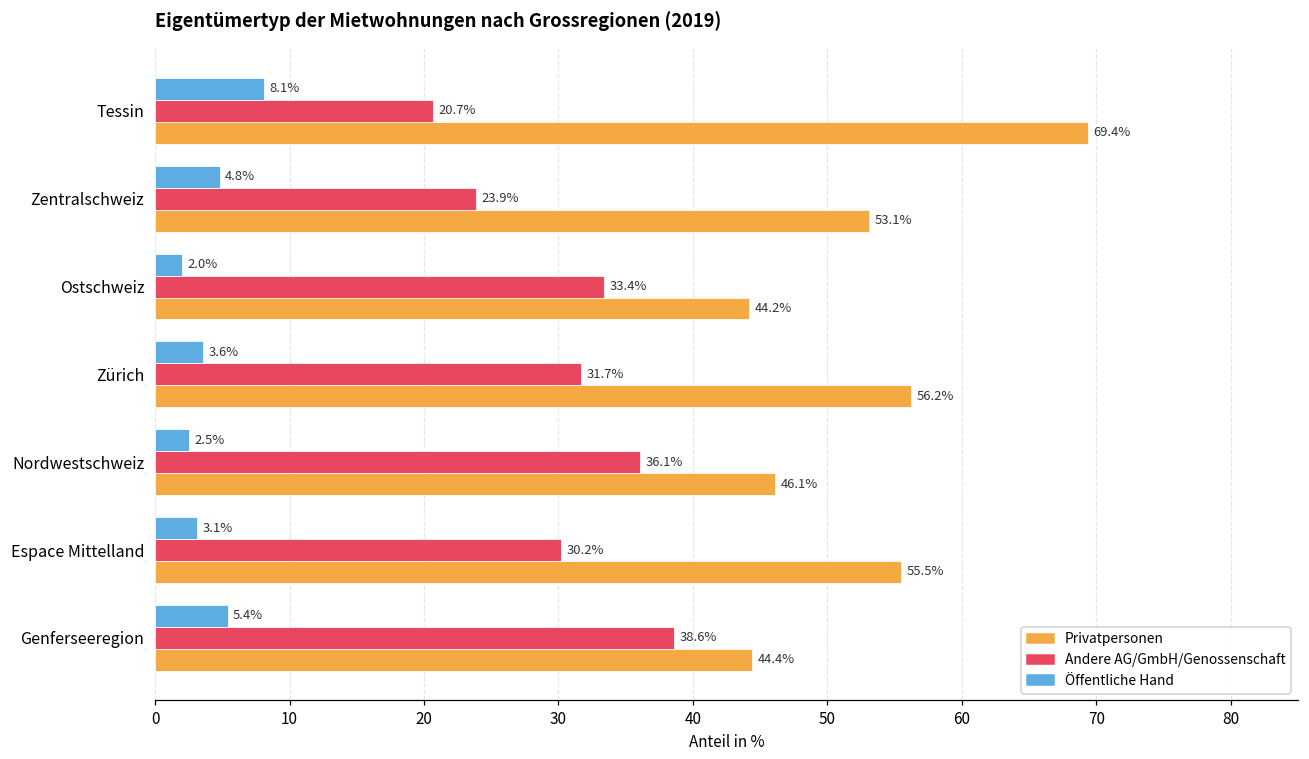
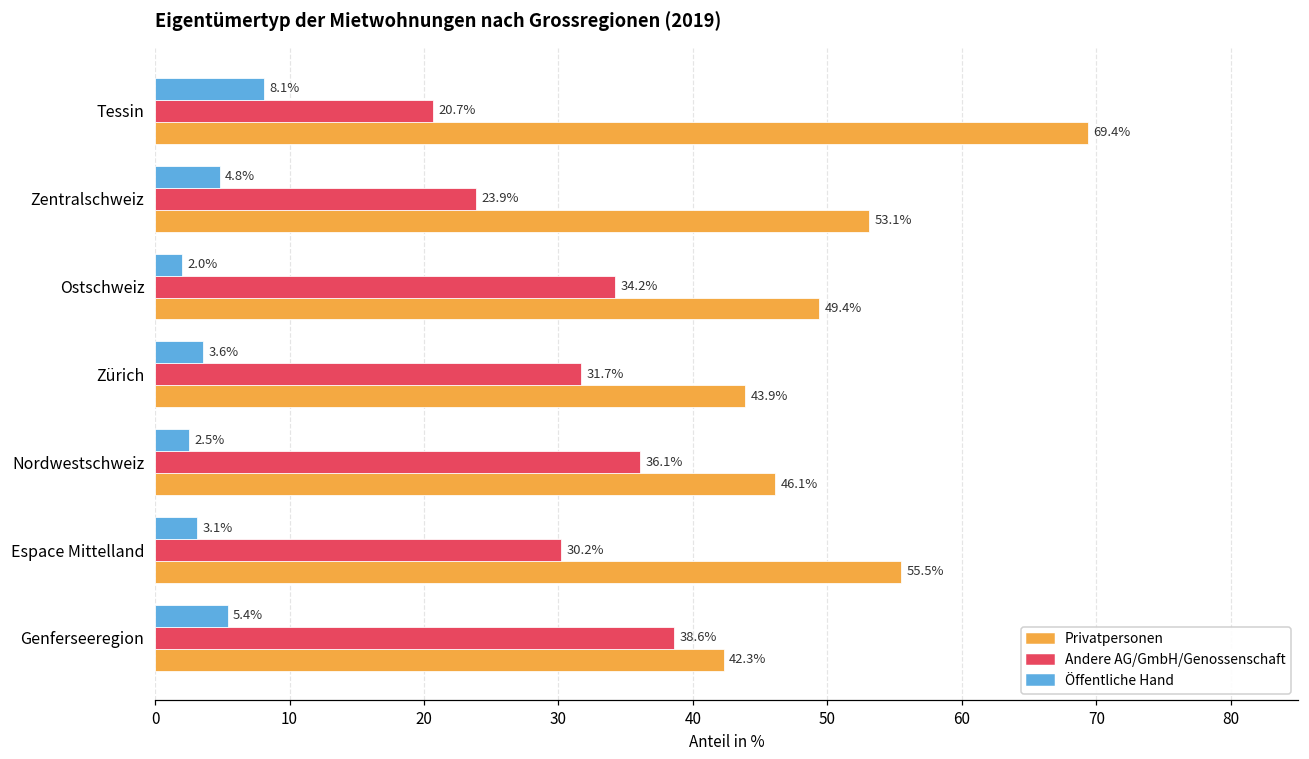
  {
    "Privatpersonen": {
      "Tessin": "69.4%",
      "Zentralschweiz": "53.1%",
-     "Ostschweiz": "44.2%",
-     "Zürich": "56.2%",
+     "Ostschweiz": "49.4%",
+     "Zürich": "43.9%",
      "Nordwestschweiz": "46.1%",
      "Espace Mittelland": "55.5%",
-     "Genferseeregion": "44.4%"
+     "Genferseeregion": "42.3%"
    },
    "Andere AG/GmbH/Genossenschaft": {
      "Tessin": "20.7%",
      "Zentralschweiz": "23.9%",
-     "Ostschweiz": "33.4%",
+     "Ostschweiz": "34.2%",
      "Zürich": "31.7%",
      "Nordwestschweiz": "36.1%",
      "Espace Mittelland": "30.2%",
      "Genferseeregion": "38.6%"
    },
    "Öffentliche Hand": {
      "Tessin": "8.1%",
      "Zentralschweiz": "4.8%",
      "Ostschweiz": "2.0%",
      "Zürich": "3.6%",
      "Nordwestschweiz": "2.5%",
      "Espace Mittelland": "3.1%",
      "Genferseeregion": "5.4%"
    }
  }
